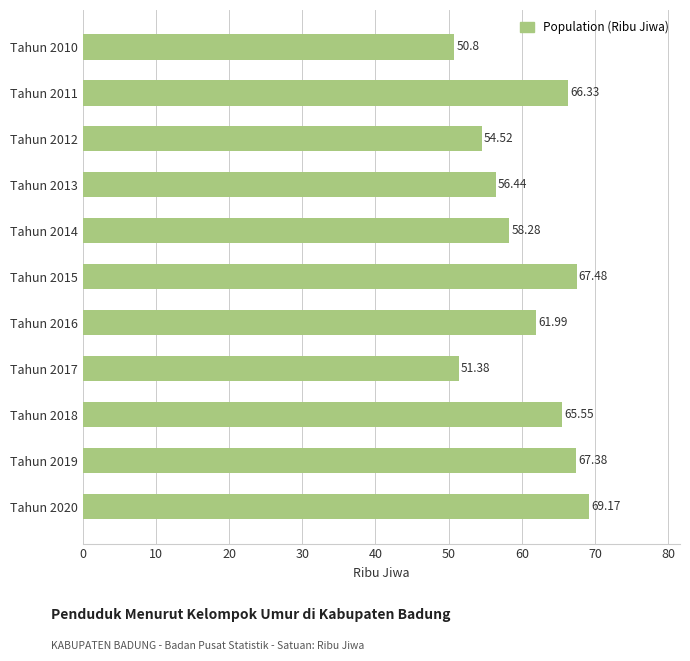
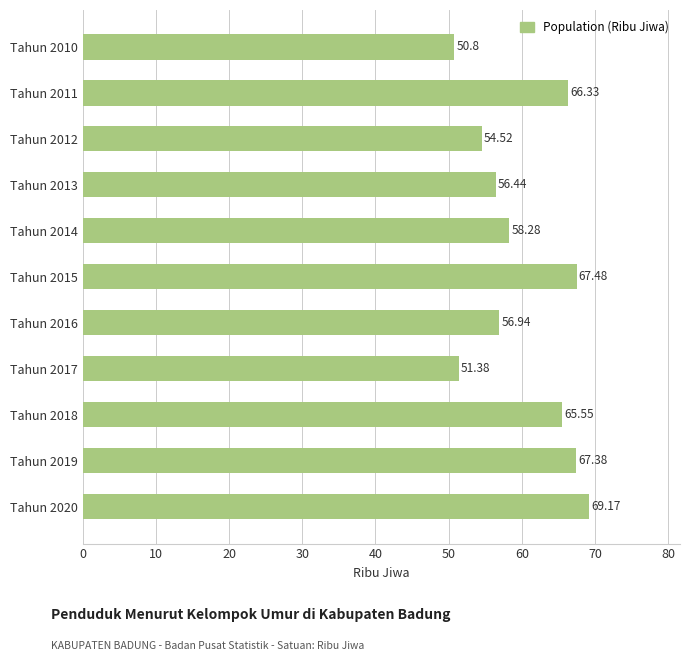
  {
    "Tahun 2010": 50.8,
    "Tahun 2011": 66.33,
    "Tahun 2012": 54.52,
    "Tahun 2013": 56.44,
    "Tahun 2014": 58.28,
    "Tahun 2015": 67.48,
-   "Tahun 2016": 61.99,
+   "Tahun 2016": 56.94,
    "Tahun 2017": 51.38,
    "Tahun 2018": 65.55,
    "Tahun 2019": 67.38,
    "Tahun 2020": 69.17
  }
